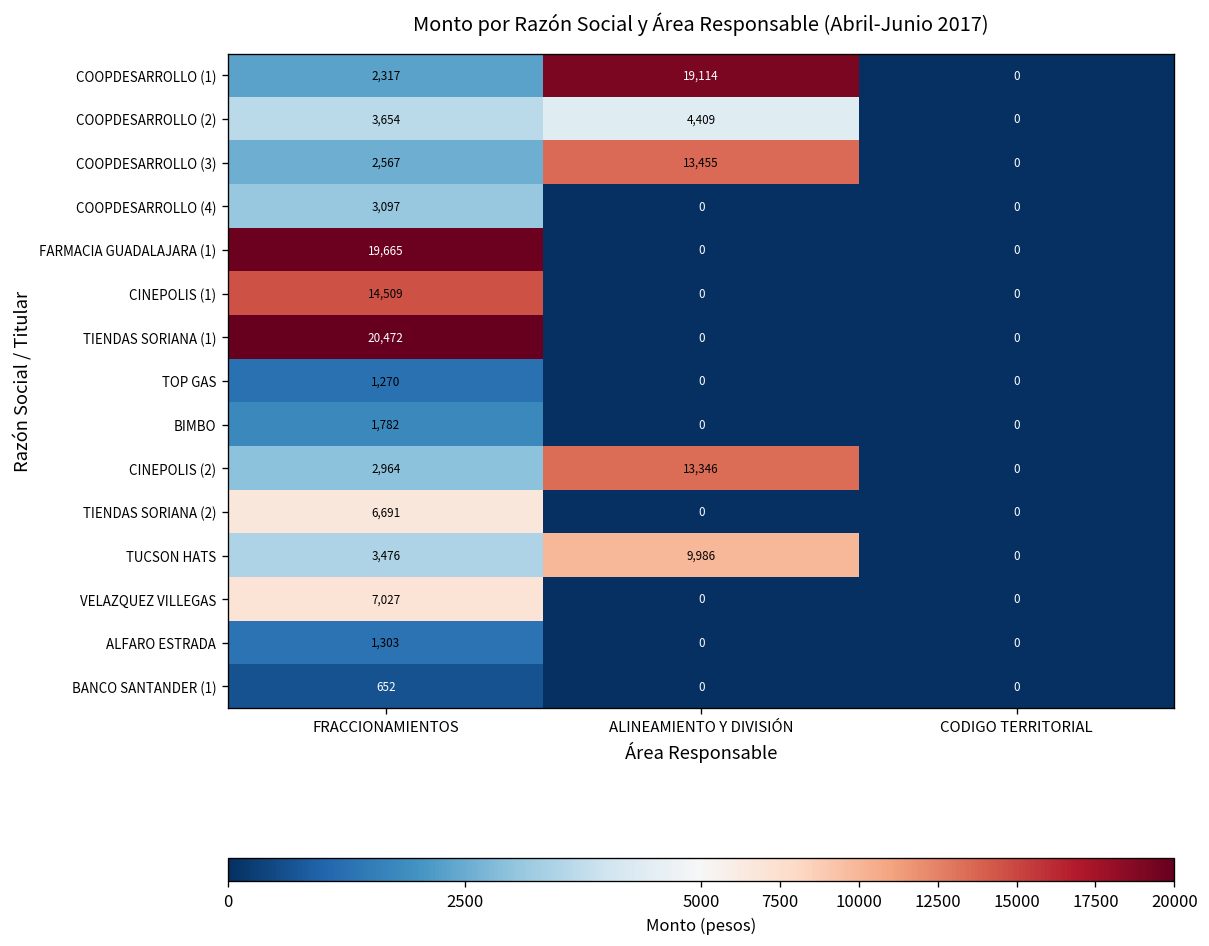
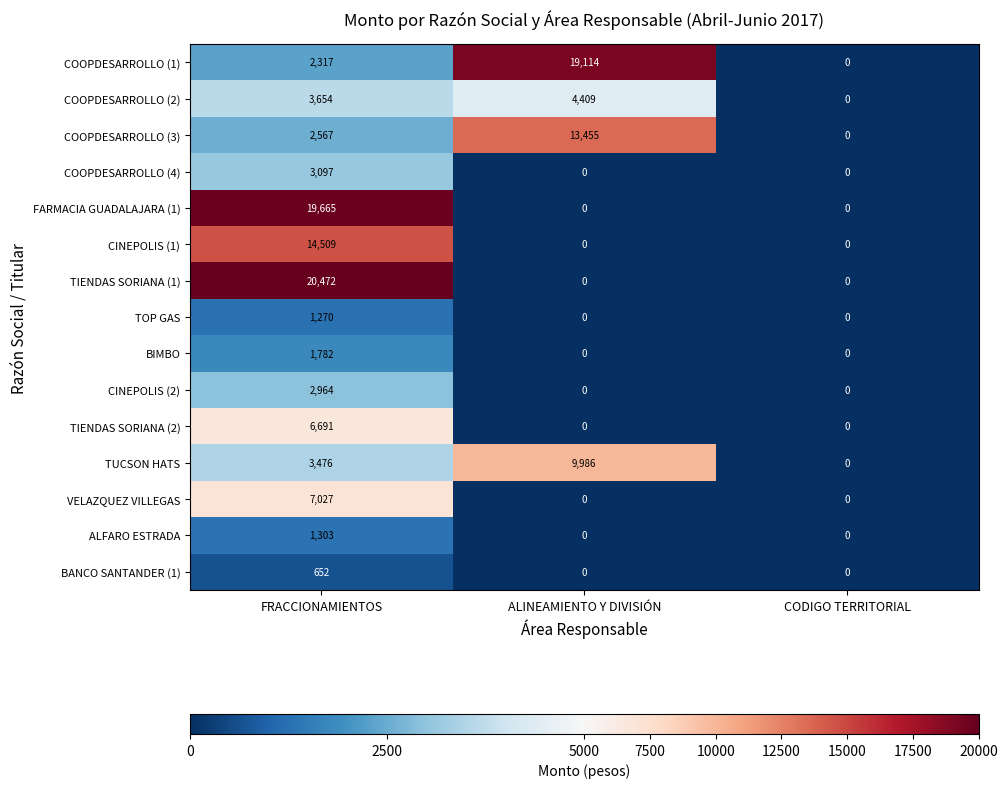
  {
    "COOPDESARROLLO (1)": {
      "FRACCIONAMIENTOS": "2,317",
      "ALINEAMIENTO Y DIVISIÓN": "19,114",
      "CODIGO TERRITORIAL": "0"
    },
    "COOPDESARROLLO (2)": {
      "FRACCIONAMIENTOS": "3,654",
      "ALINEAMIENTO Y DIVISIÓN": "4,409",
      "CODIGO TERRITORIAL": "0"
    },
    "COOPDESARROLLO (3)": {
      "FRACCIONAMIENTOS": "2,567",
      "ALINEAMIENTO Y DIVISIÓN": "13,455",
      "CODIGO TERRITORIAL": "0"
    },
    "COOPDESARROLLO (4)": {
      "FRACCIONAMIENTOS": "3,097",
      "ALINEAMIENTO Y DIVISIÓN": "0",
      "CODIGO TERRITORIAL": "0"
    },
    "FARMACIA GUADALAJARA (1)": {
      "FRACCIONAMIENTOS": "19,665",
      "ALINEAMIENTO Y DIVISIÓN": "0",
      "CODIGO TERRITORIAL": "0"
    },
    "CINEPOLIS (1)": {
      "FRACCIONAMIENTOS": "14,509",
      "ALINEAMIENTO Y DIVISIÓN": "0",
      "CODIGO TERRITORIAL": "0"
    },
    "TIENDAS SORIANA (1)": {
      "FRACCIONAMIENTOS": "20,472",
      "ALINEAMIENTO Y DIVISIÓN": "0",
      "CODIGO TERRITORIAL": "0"
    },
    "TOP GAS": {
      "FRACCIONAMIENTOS": "1,270",
      "ALINEAMIENTO Y DIVISIÓN": "0",
      "CODIGO TERRITORIAL": "0"
    },
    "BIMBO": {
      "FRACCIONAMIENTOS": "1,782",
      "ALINEAMIENTO Y DIVISIÓN": "0",
      "CODIGO TERRITORIAL": "0"
    },
    "CINEPOLIS (2)": {
      "FRACCIONAMIENTOS": "2,964",
-     "ALINEAMIENTO Y DIVISIÓN": "13,346",
+     "ALINEAMIENTO Y DIVISIÓN": "0",
      "CODIGO TERRITORIAL": "0"
    },
    "TIENDAS SORIANA (2)": {
      "FRACCIONAMIENTOS": "6,691",
      "ALINEAMIENTO Y DIVISIÓN": "0",
      "CODIGO TERRITORIAL": "0"
    },
    "TUCSON HATS": {
      "FRACCIONAMIENTOS": "3,476",
      "ALINEAMIENTO Y DIVISIÓN": "9,986",
      "CODIGO TERRITORIAL": "0"
    },
    "VELAZQUEZ VILLEGAS": {
      "FRACCIONAMIENTOS": "7,027",
      "ALINEAMIENTO Y DIVISIÓN": "0",
      "CODIGO TERRITORIAL": "0"
    },
    "ALFARO ESTRADA": {
      "FRACCIONAMIENTOS": "1,303",
      "ALINEAMIENTO Y DIVISIÓN": "0",
      "CODIGO TERRITORIAL": "0"
    },
    "BANCO SANTANDER (1)": {
      "FRACCIONAMIENTOS": "652",
      "ALINEAMIENTO Y DIVISIÓN": "0",
      "CODIGO TERRITORIAL": "0"
    }
  }
